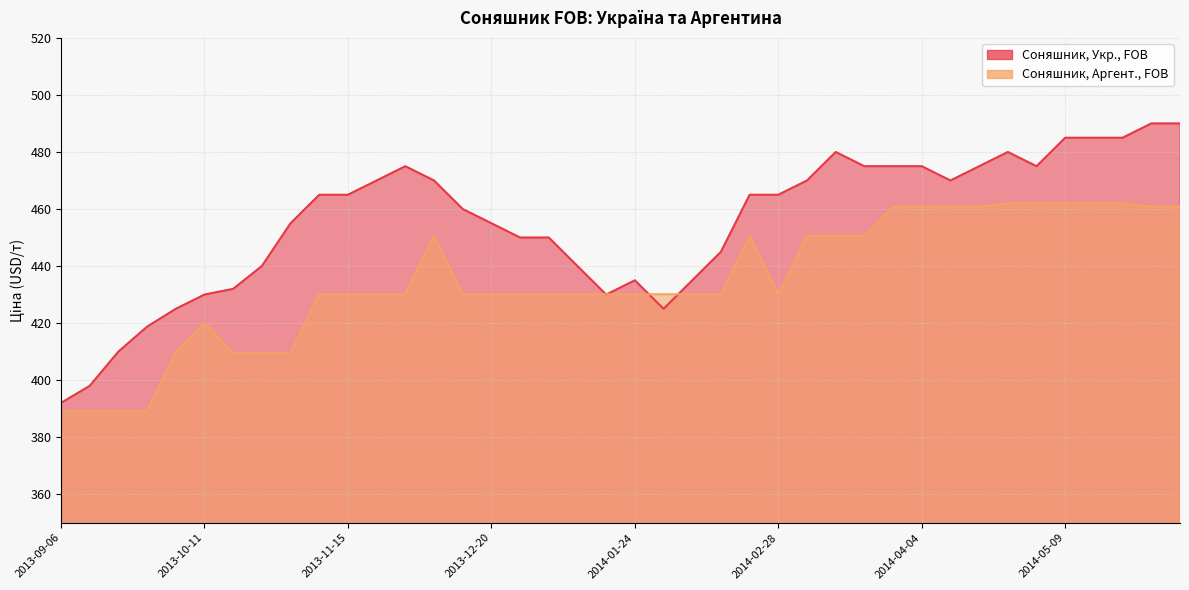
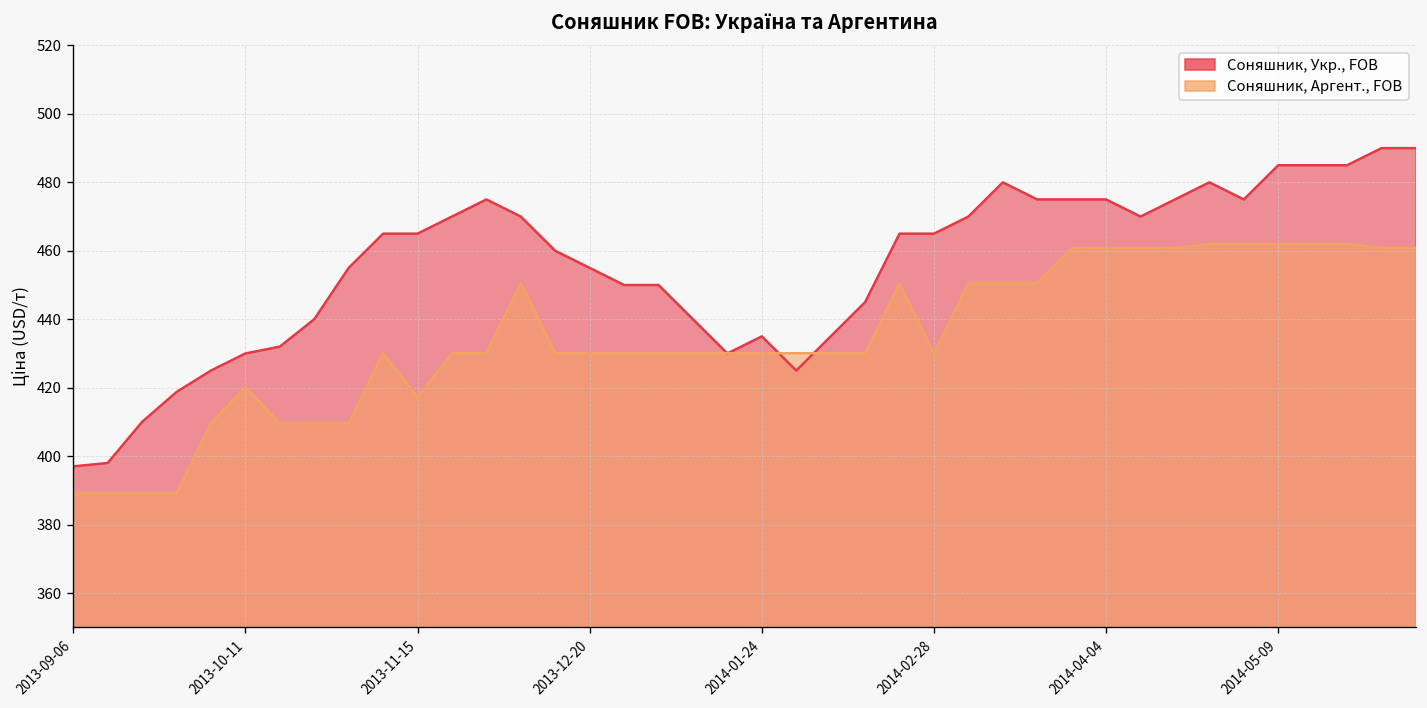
  {
    "Соняшник, Укр., FOB": {
-     "2013-09-06": 392,
+     "2013-09-06": 397,
      "2013-10-11": 430,
      "2013-11-15": 465,
      "2013-12-20": 455,
      "2014-01-24": 435,
      "2014-02-28": 465,
      "2014-04-04": 475,
      "2014-05-09": 485
    },
    "Соняшник, Аргент., FOB": {
      "2013-09-06": 389,
      "2013-10-11": 420,
-     "2013-11-15": 430,
+     "2013-11-15": 417,
      "2013-12-20": 430,
      "2014-01-24": 430,
      "2014-02-28": 430,
      "2014-04-04": 461,
      "2014-05-09": 462
    }
  }
